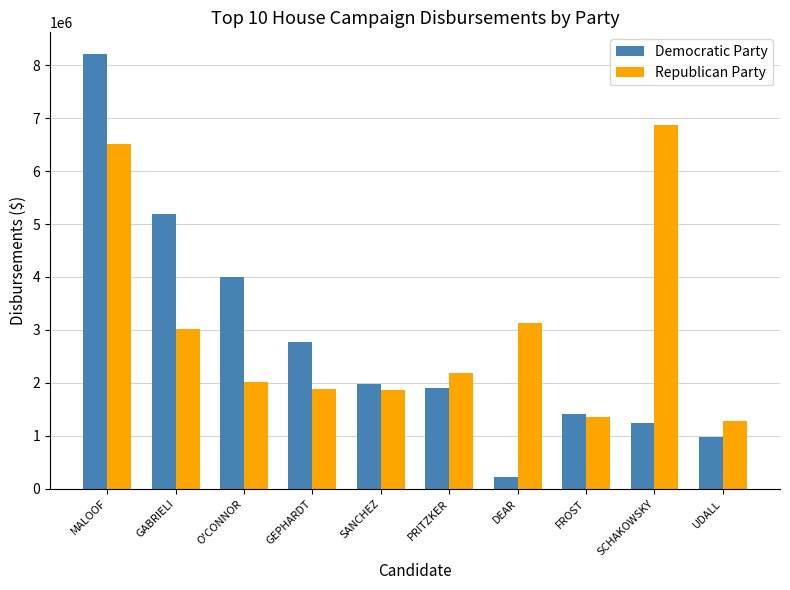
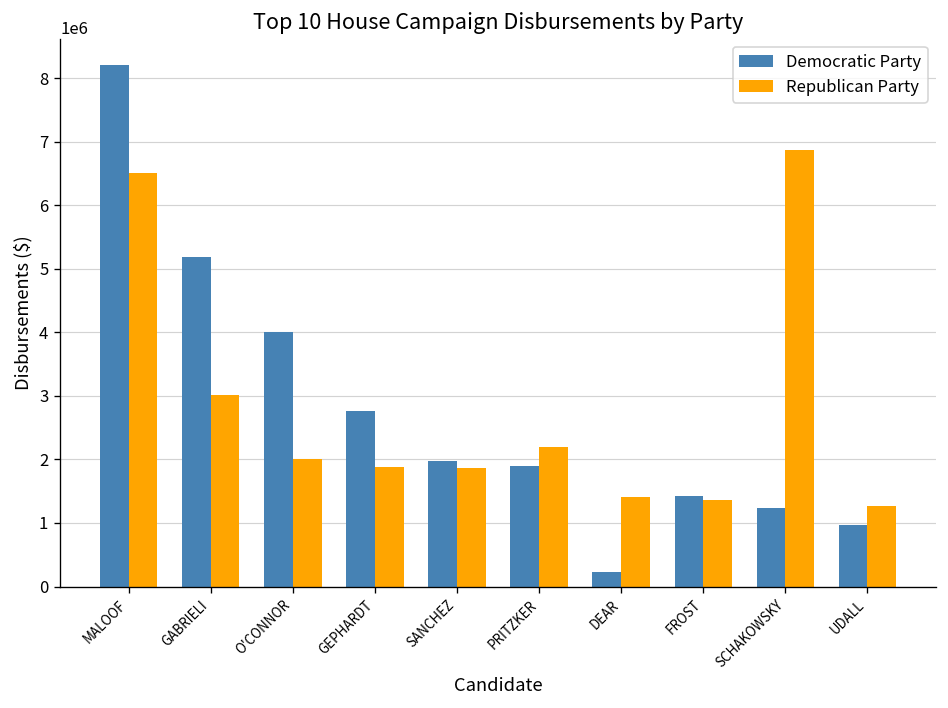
  {
    "Democratic Party": {
      "MALOOF": 8200000,
      "GABRIELI": 5200000,
      "O'CONNOR": 4000000,
      "GEPHARDT": 2800000,
      "SANCHEZ": 2000000,
      "PRITZKER": 1900000,
      "DEAR": 200000,
      "FROST": 1400000,
      "SCHAKOWSKY": 1200000,
      "UDALL": 1000000
    },
    "Republican Party": {
      "MALOOF": 6500000,
      "GABRIELI": 3000000,
      "O'CONNOR": 2000000,
      "GEPHARDT": 1900000,
      "SANCHEZ": 1900000,
      "PRITZKER": 2200000,
-     "DEAR": 3100000,
+     "DEAR": 1400000,
      "FROST": 1400000,
      "SCHAKOWSKY": 6900000,
      "UDALL": 1300000
    }
  }
